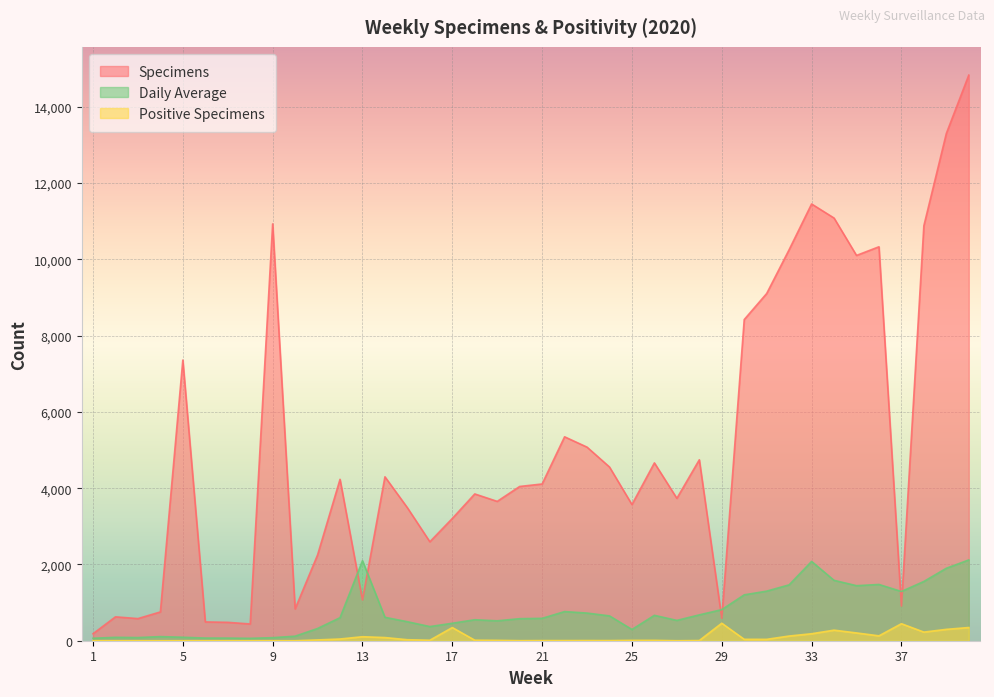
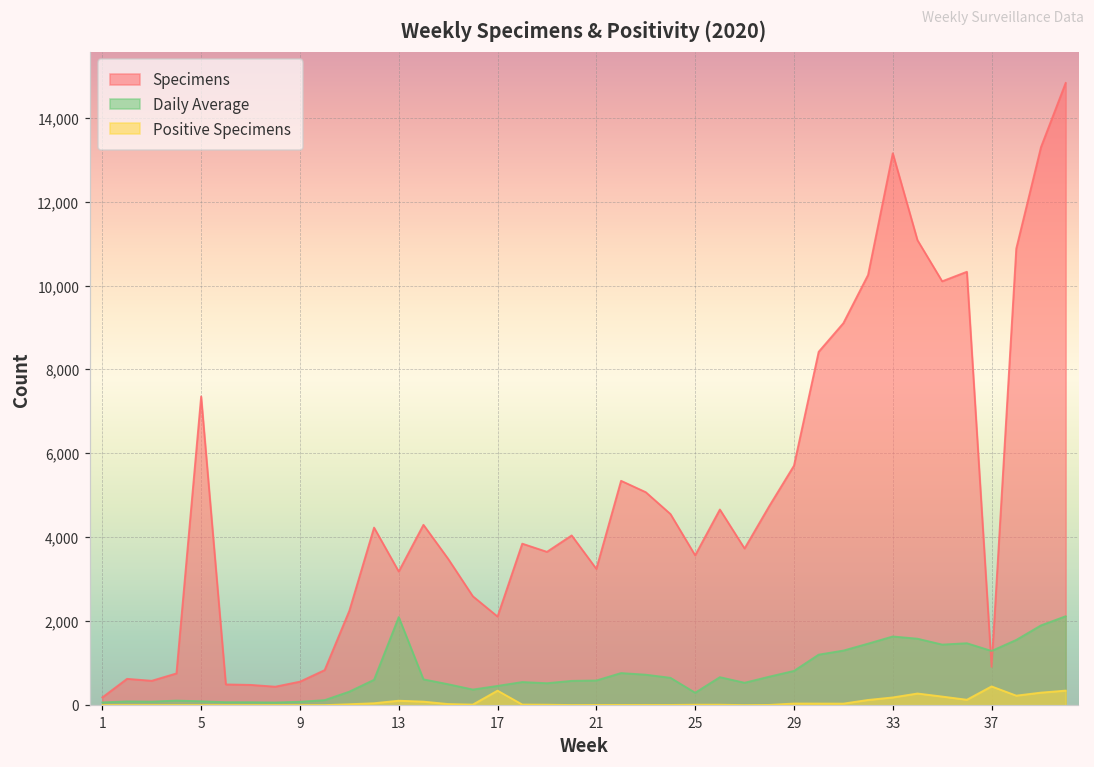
  {
    "Specimens": {
      "1": "200",
      "5": "7,400",
-     "9": "10,900",
-     "13": "1,100",
-     "17": "3,200",
-     "21": "4,100",
+     "9": "600",
+     "13": "3,200",
+     "17": "2,100",
+     "21": "3,200",
      "25": "3,600",
-     "29": "600",
-     "33": "11,500",
+     "29": "5,700",
+     "33": "13,200",
      "37": "900"
    },
    "Daily Average": {
      "5": "100",
      "9": "100",
      "13": "2,100",
      "17": "500",
      "21": "600",
      "25": "300",
      "29": "800",
-     "33": "2,100",
+     "33": "1,600",
      "37": "1,300"
    },
    "Positive Specimens": {
      "5": "0",
      "9": "0",
      "13": "100",
      "17": "300",
      "21": "0",
      "25": "0",
-     "29": "500",
+     "29": "0",
      "33": "200",
      "37": "400"
    }
  }
